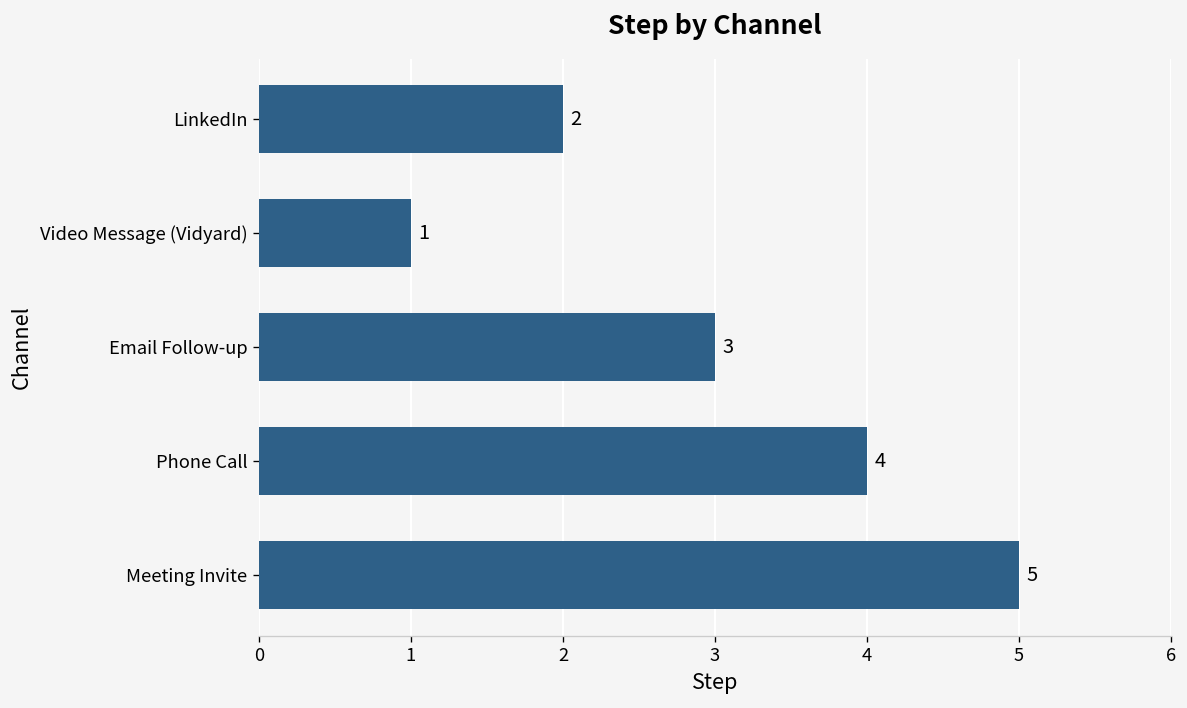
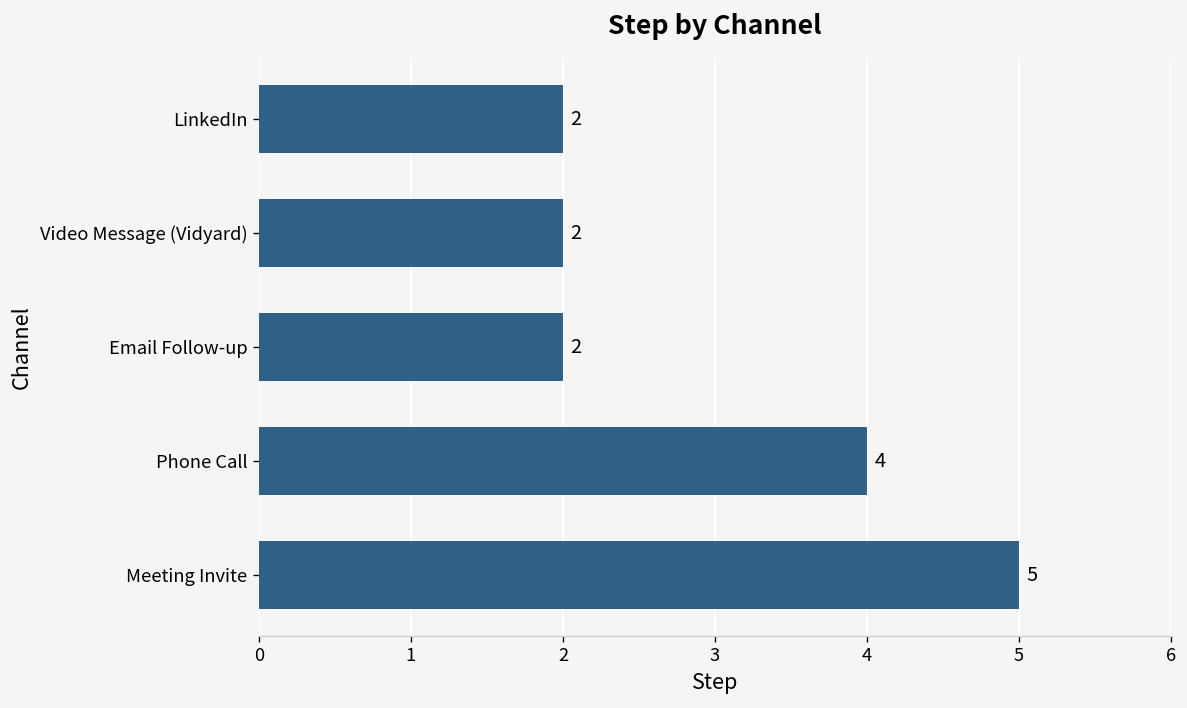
  {
    "LinkedIn": 2,
-   "Video Message (Vidyard)": 1,
-   "Email Follow-up": 3,
+   "Video Message (Vidyard)": 2,
+   "Email Follow-up": 2,
    "Phone Call": 4,
    "Meeting Invite": 5
  }
